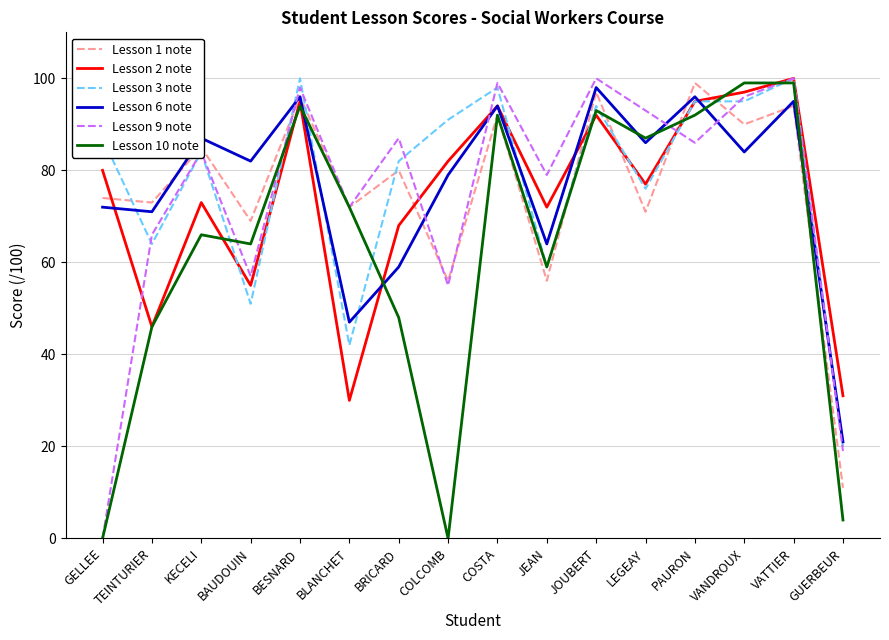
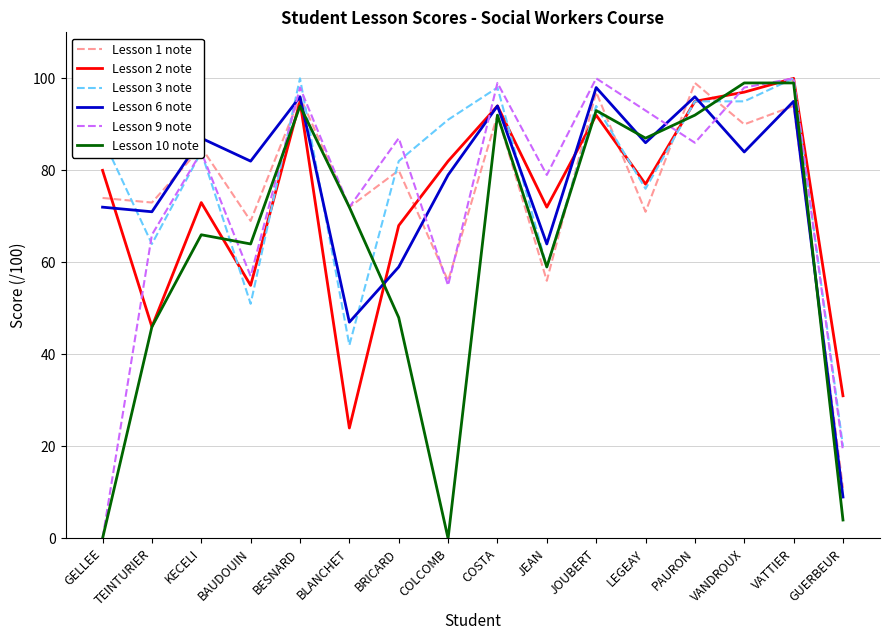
  {
    "Lesson 1 note": {
      "GELLEE": 74,
      "TEINTURIER": 73,
      "BAUDOUIN": 69,
      "BRICARD": 80,
      "COLCOMB": 56,
      "JEAN": 56,
      "JOUBERT": 97,
      "LEGEAY": 71,
      "PAURON": 99,
      "VANDROUX": 90,
      "VATTIER": 94,
      "GUERBEUR": 11
    },
    "Lesson 2 note": {
      "GELLEE": 80,
      "KECELI": 73,
      "BAUDOUIN": 55,
      "BESNARD": 95,
-     "BLANCHET": 30,
+     "BLANCHET": 24,
      "BRICARD": 68,
      "COLCOMB": 82,
      "JEAN": 72,
      "JOUBERT": 92,
      "LEGEAY": 77,
      "VANDROUX": 97,
      "GUERBEUR": 31
    },
    "Lesson 3 note": {
      "TEINTURIER": 64,
      "BAUDOUIN": 51,
      "BESNARD": 100,
      "BLANCHET": 42,
      "BRICARD": 82,
      "COLCOMB": 91,
      "COSTA": 98,
      "JOUBERT": 94,
      "LEGEAY": 76,
      "VANDROUX": 95,
      "GUERBEUR": 20
    },
    "Lesson 6 note": {
      "GELLEE": 72,
      "TEINTURIER": 71,
      "BAUDOUIN": 82,
      "BLANCHET": 47,
      "BRICARD": 59,
      "COLCOMB": 79,
      "JEAN": 64,
      "JOUBERT": 98,
      "LEGEAY": 86,
      "PAURON": 96,
      "VANDROUX": 84,
      "VATTIER": 95,
-     "GUERBEUR": 21
+     "GUERBEUR": 9
    },
    "Lesson 9 note": {
      "TEINTURIER": 66,
      "BAUDOUIN": 57,
      "BESNARD": 98,
      "BRICARD": 87,
      "COLCOMB": 55,
      "COSTA": 99,
      "JEAN": 79,
      "JOUBERT": 100,
      "LEGEAY": 93,
      "PAURON": 86,
-     "VANDROUX": 96,
+     "VANDROUX": 98,
      "GUERBEUR": 19
    },
    "Lesson 10 note": {
      "KECELI": 66,
      "BAUDOUIN": 64,
      "BESNARD": 94,
      "BRICARD": 48,
      "COLCOMB": 0,
      "JOUBERT": 93,
      "LEGEAY": 87,
      "PAURON": 92,
      "VANDROUX": 99,
      "VATTIER": 99,
      "GUERBEUR": 4
    }
  }
